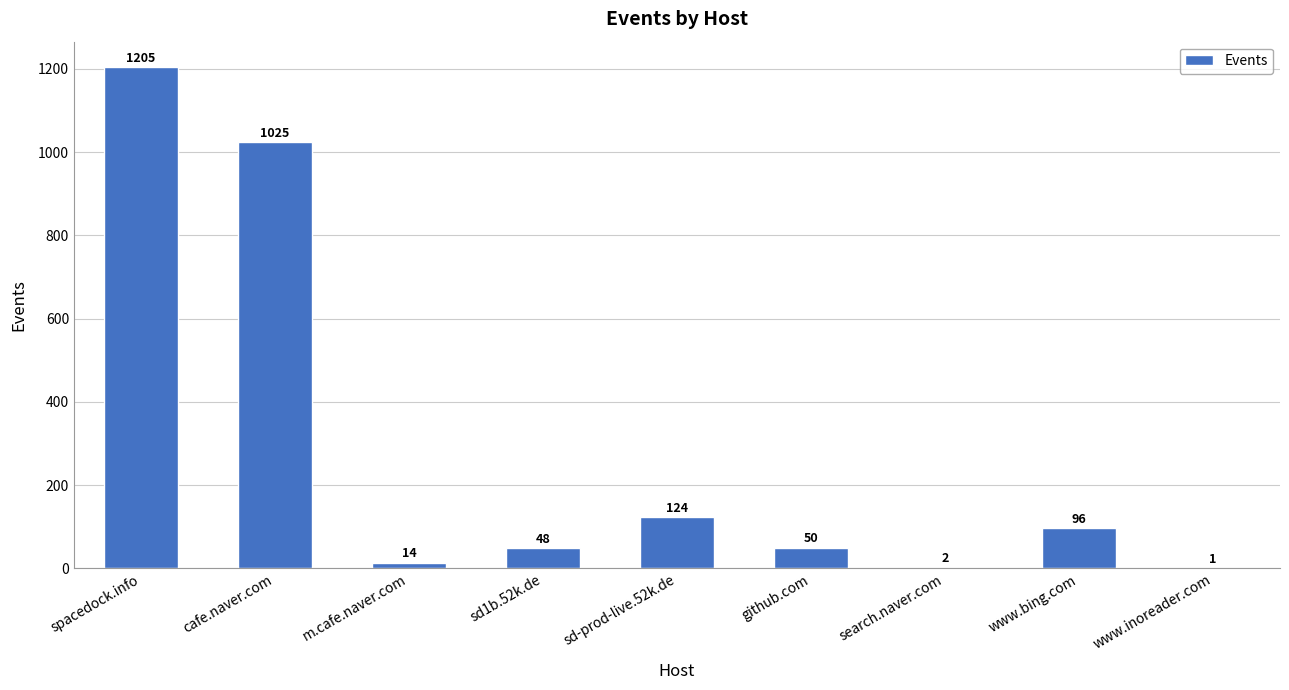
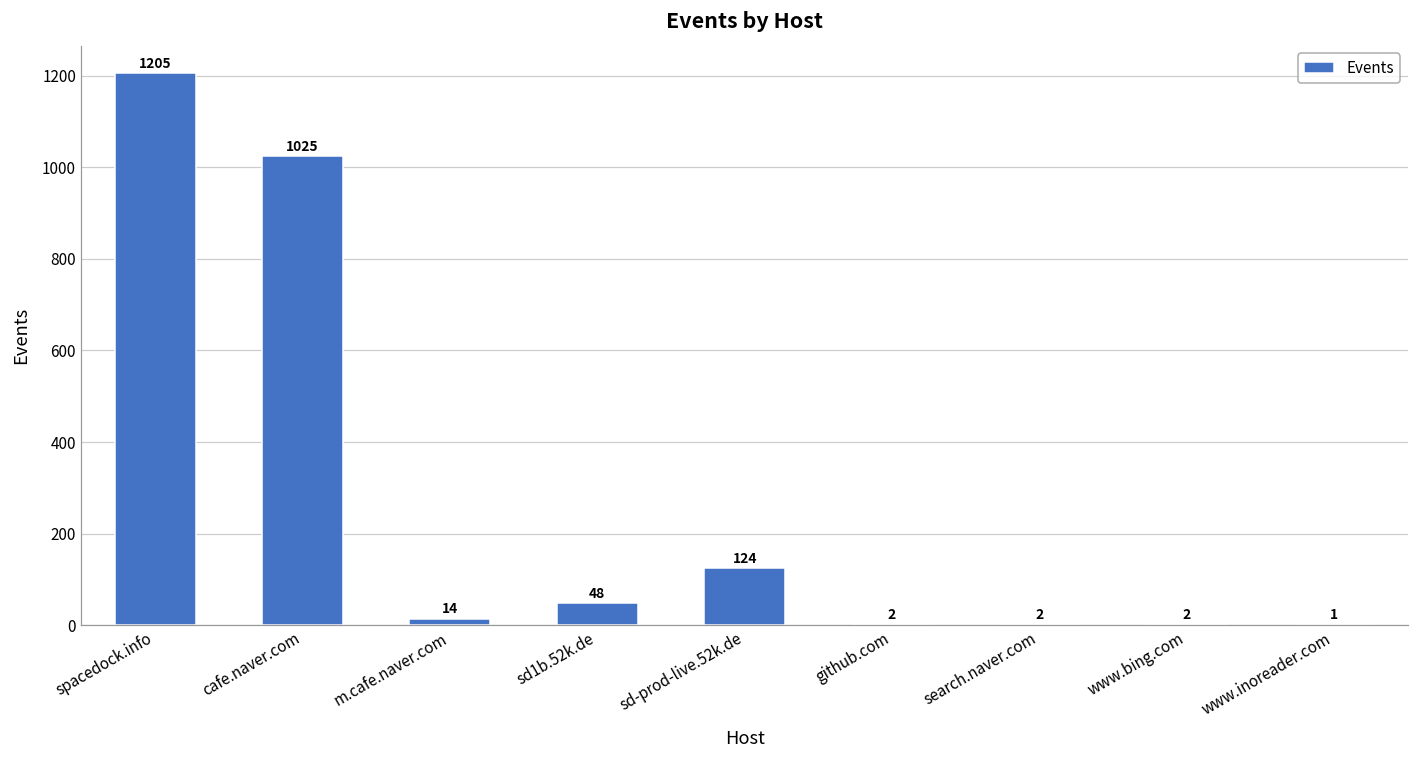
  {
    "spacedock.info": 1205,
    "cafe.naver.com": 1025,
    "m.cafe.naver.com": 14,
    "sd1b.52k.de": 48,
    "sd-prod-live.52k.de": 124,
-   "github.com": 50,
+   "github.com": 2,
    "search.naver.com": 2,
-   "www.bing.com": 96,
+   "www.bing.com": 2,
    "www.inoreader.com": 1
  }
